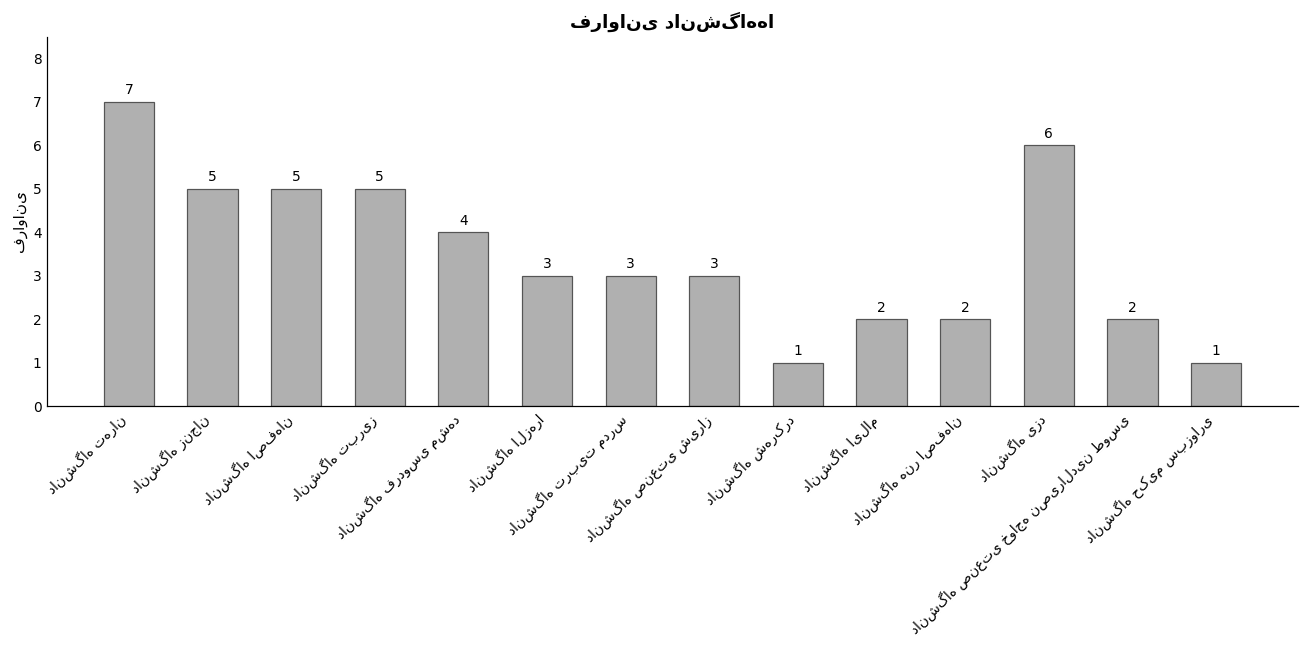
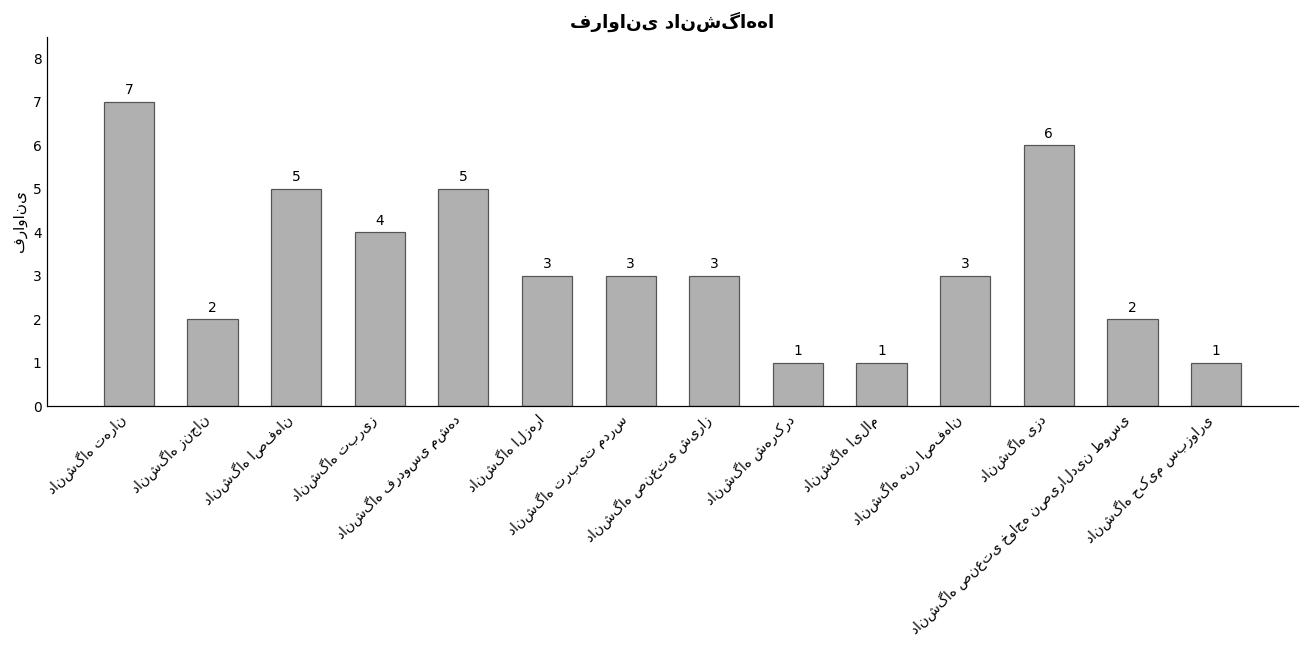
  {
    "دانشگاه تهران": 7,
-   "دانشگاه زنجان": 5,
+   "دانشگاه زنجان": 2,
    "دانشگاه اصفهان": 5,
-   "دانشگاه تبریز": 5,
-   "دانشگاه فردوسی مشهد": 4,
+   "دانشگاه تبریز": 4,
+   "دانشگاه فردوسی مشهد": 5,
    "دانشگاه الزهرا": 3,
    "دانشگاه تربیت مدرس": 3,
    "دانشگاه صنعتی شیراز": 3,
    "دانشگاه شهرکرد": 1,
-   "دانشگاه ایلام": 2,
-   "دانشگاه هنر اصفهان": 2,
+   "دانشگاه ایلام": 1,
+   "دانشگاه هنر اصفهان": 3,
    "دانشگاه یزد": 6,
    "دانشگاه صنعتی خواجه نصیرالدین طوسی": 2,
    "دانشگاه حکیم سبزواری": 1
  }
